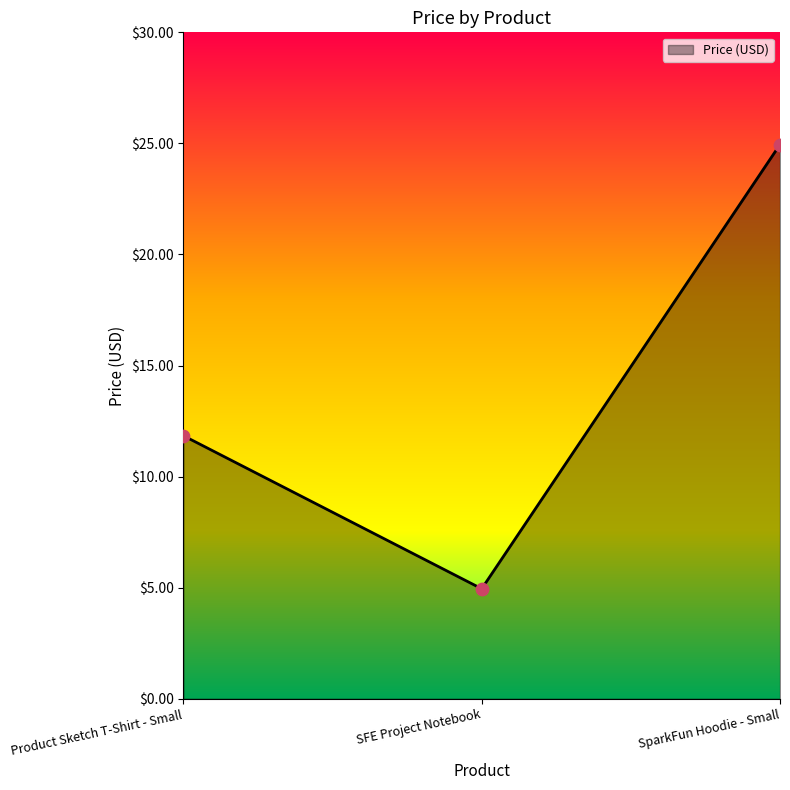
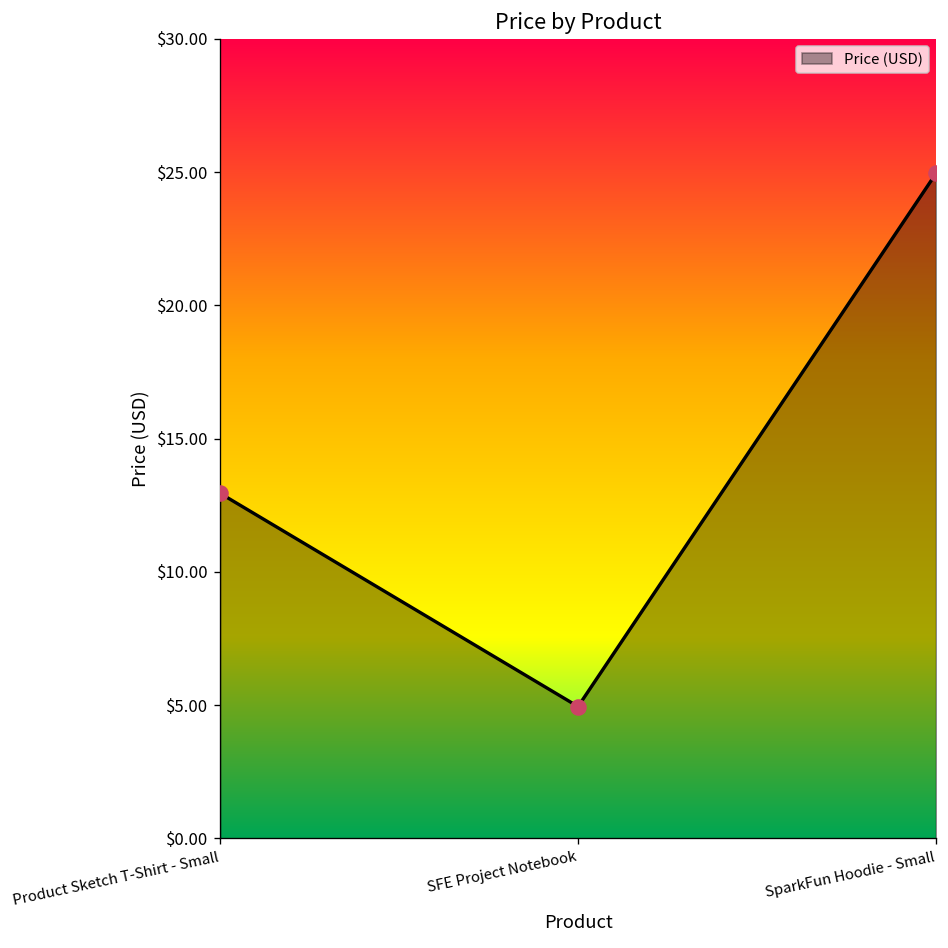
  {
-   "Product Sketch T-Shirt - Small": "$11.8",
+   "Product Sketch T-Shirt - Small": "$13.0",
    "SFE Project Notebook": "$5.0",
    "SparkFun Hoodie - Small": "$25.0"
  }
